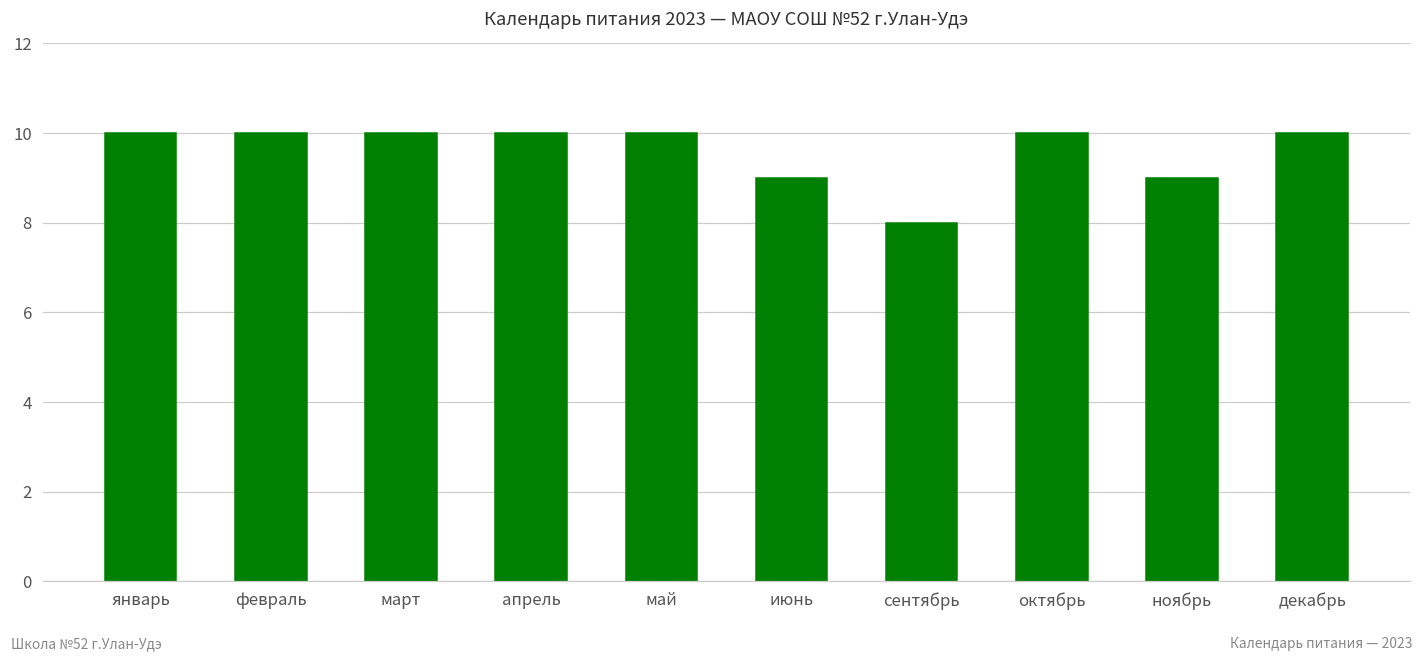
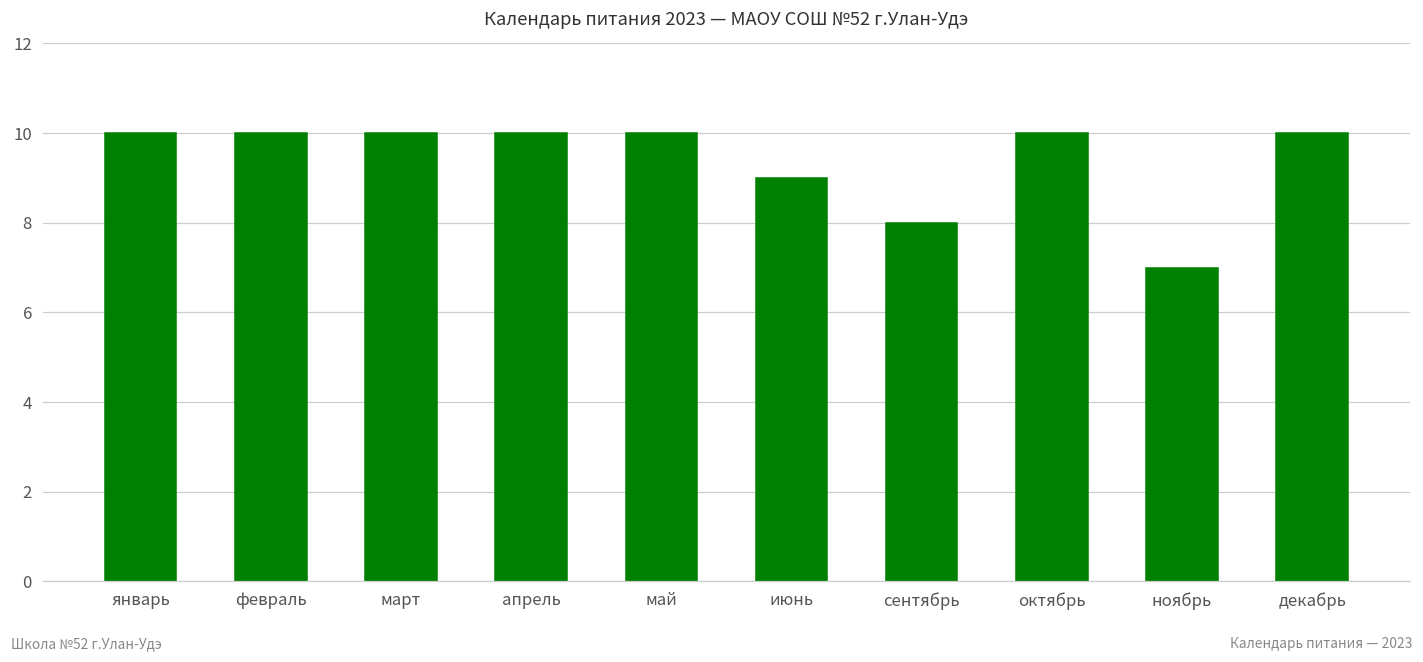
  {
    "январь": 10,
    "февраль": 10,
    "март": 10,
    "апрель": 10,
    "май": 10,
    "июнь": 9,
    "сентябрь": 8,
    "октябрь": 10,
-   "ноябрь": 9,
+   "ноябрь": 7,
    "декабрь": 10
  }
